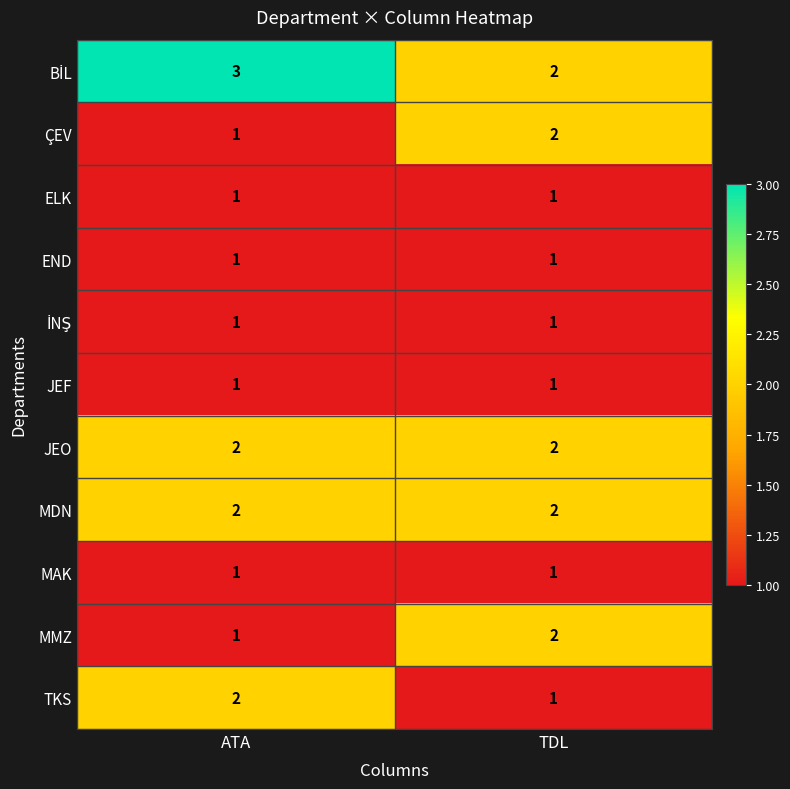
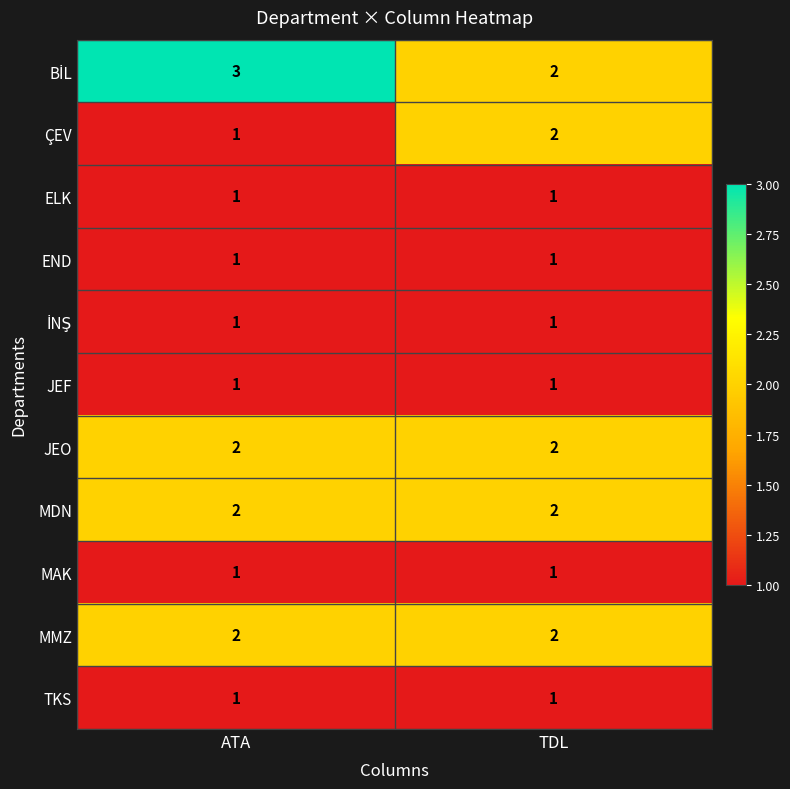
  {
    "BİL": {
      "ATA": 3,
      "TDL": 2
    },
    "ÇEV": {
      "ATA": 1,
      "TDL": 2
    },
    "ELK": {
      "ATA": 1,
      "TDL": 1
    },
    "END": {
      "ATA": 1,
      "TDL": 1
    },
    "İNŞ": {
      "ATA": 1,
      "TDL": 1
    },
    "JEF": {
      "ATA": 1,
      "TDL": 1
    },
    "JEO": {
      "ATA": 2,
      "TDL": 2
    },
    "MDN": {
      "ATA": 2,
      "TDL": 2
    },
    "MAK": {
      "ATA": 1,
      "TDL": 1
    },
    "MMZ": {
-     "ATA": 1,
+     "ATA": 2,
      "TDL": 2
    },
    "TKS": {
-     "ATA": 2,
+     "ATA": 1,
      "TDL": 1
    }
  }
